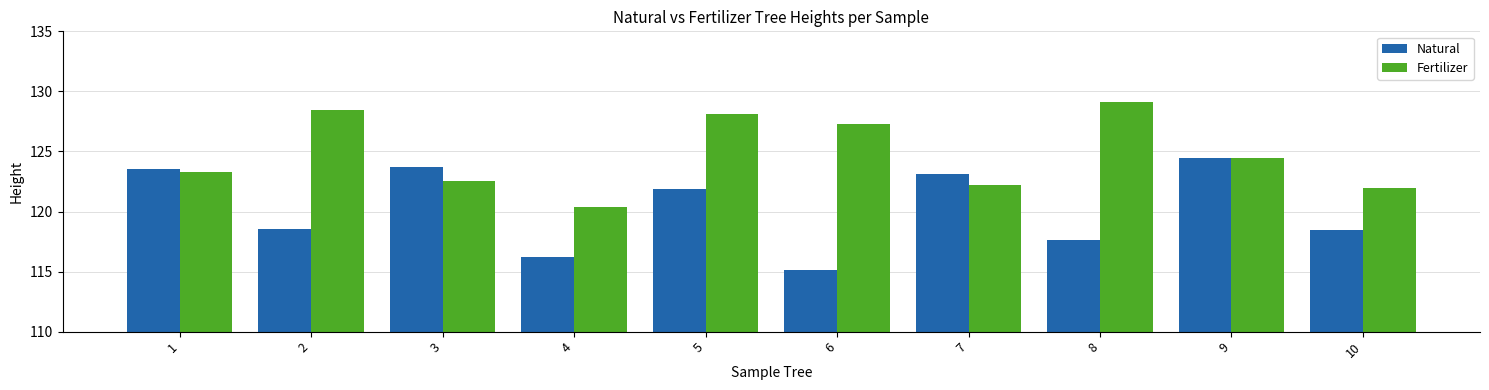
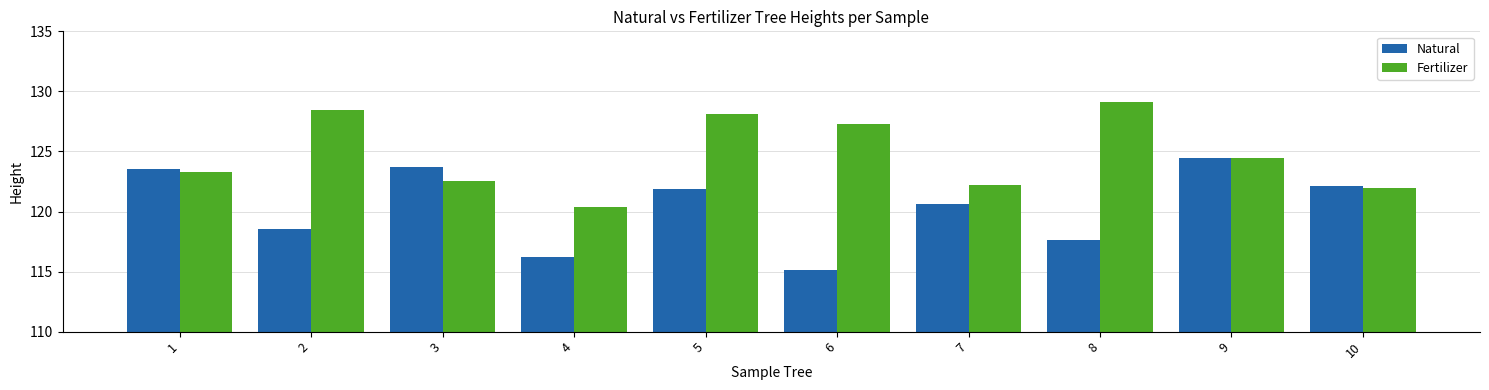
  {
    "Natural": {
      "1": 123.6,
      "2": 118.5,
      "3": 123.7,
      "4": 116.2,
      "5": 121.8,
      "6": 115.2,
-     "7": 123.1,
+     "7": 120.6,
      "8": 117.6,
      "9": 124.5,
-     "10": 118.4
+     "10": 122.2
    },
    "Fertilizer": {
      "1": 123.3,
      "2": 128.5,
      "3": 122.5,
      "4": 120.3,
      "5": 128.1,
      "6": 127.3,
      "7": 122.2,
      "8": 129.2,
      "9": 124.5,
      "10": 122.0
    }
  }
